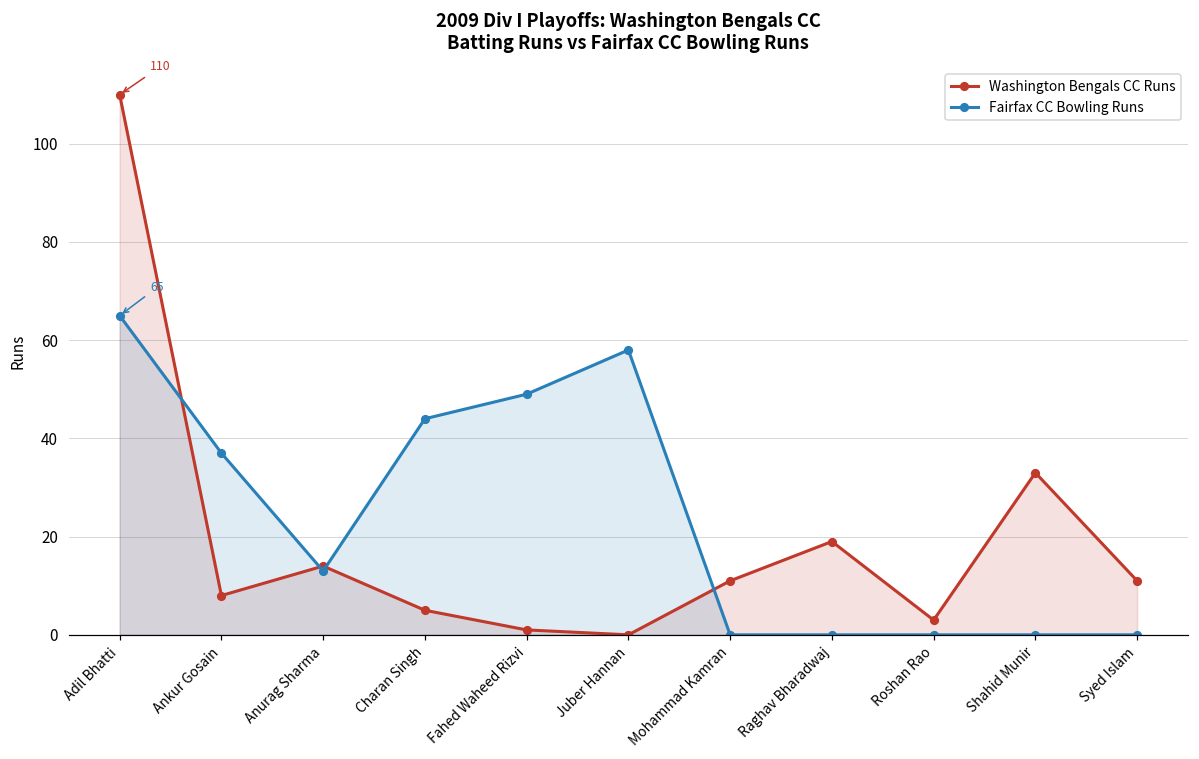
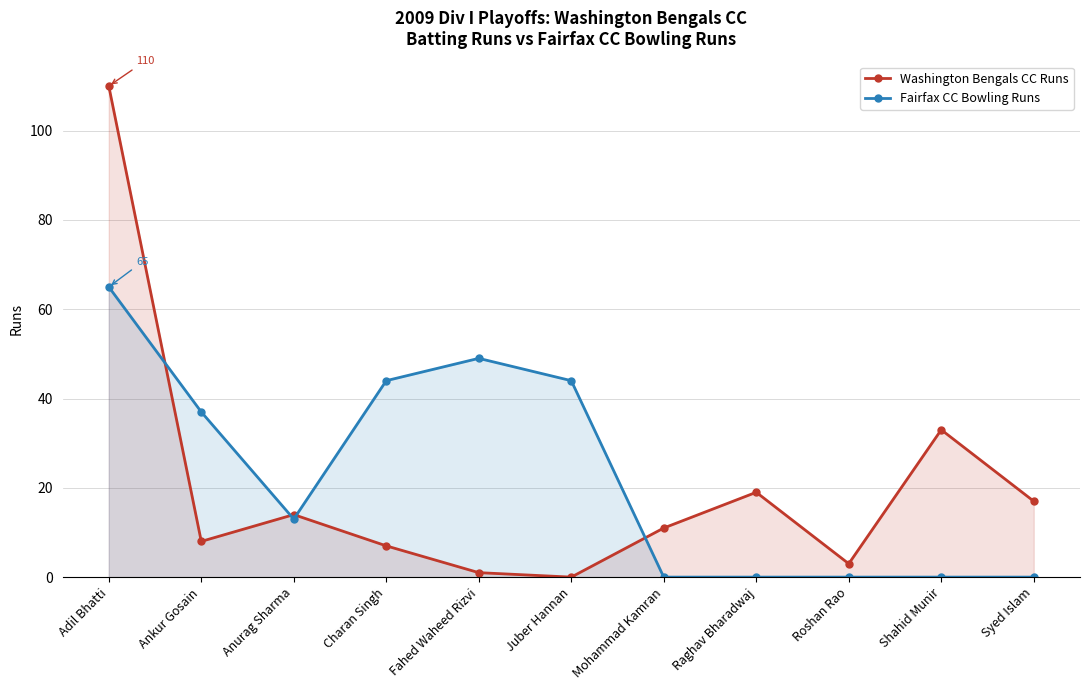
  {
    "Washington Bengals CC Runs": {
      "Ankur Gosain": 8,
      "Anurag Sharma": 14,
-     "Charan Singh": 5,
+     "Charan Singh": 7,
      "Fahed Waheed Rizvi": 1,
      "Juber Hannan": 0,
      "Mohammad Kamran": 11,
      "Raghav Bharadwaj": 19,
      "Roshan Rao": 3,
      "Shahid Munir": 33,
-     "Syed Islam": 11
+     "Syed Islam": 17
    },
    "Fairfax CC Bowling Runs": {
      "Ankur Gosain": 37,
      "Anurag Sharma": 13,
      "Charan Singh": 44,
      "Fahed Waheed Rizvi": 49,
-     "Juber Hannan": 58,
+     "Juber Hannan": 44,
      "Mohammad Kamran": 0,
      "Raghav Bharadwaj": 0,
      "Roshan Rao": 0,
      "Shahid Munir": 0,
      "Syed Islam": 0
    }
  }
